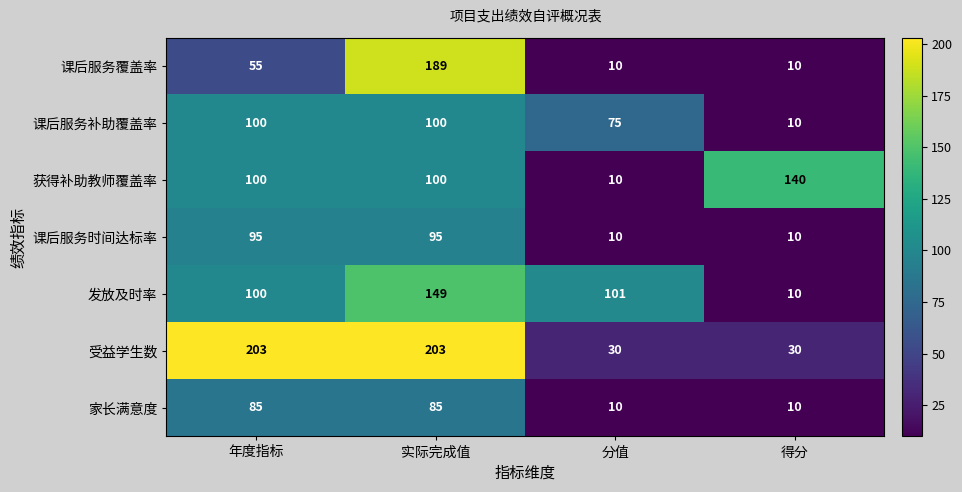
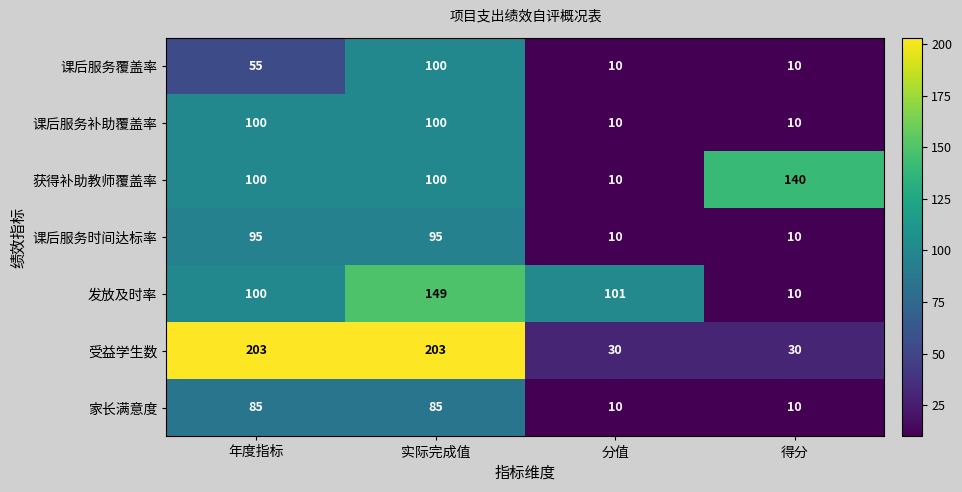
  {
    "课后服务覆盖率": {
      "年度指标": 55,
-     "实际完成值": 189,
+     "实际完成值": 100,
      "分值": 10,
      "得分": 10
    },
    "课后服务补助覆盖率": {
      "年度指标": 100,
      "实际完成值": 100,
-     "分值": 75,
+     "分值": 10,
      "得分": 10
    },
    "获得补助教师覆盖率": {
      "年度指标": 100,
      "实际完成值": 100,
      "分值": 10,
      "得分": 140
    },
    "课后服务时间达标率": {
      "年度指标": 95,
      "实际完成值": 95,
      "分值": 10,
      "得分": 10
    },
    "发放及时率": {
      "年度指标": 100,
      "实际完成值": 149,
      "分值": 101,
      "得分": 10
    },
    "受益学生数": {
      "年度指标": 203,
      "实际完成值": 203,
      "分值": 30,
      "得分": 30
    },
    "家长满意度": {
      "年度指标": 85,
      "实际完成值": 85,
      "分值": 10,
      "得分": 10
    }
  }
